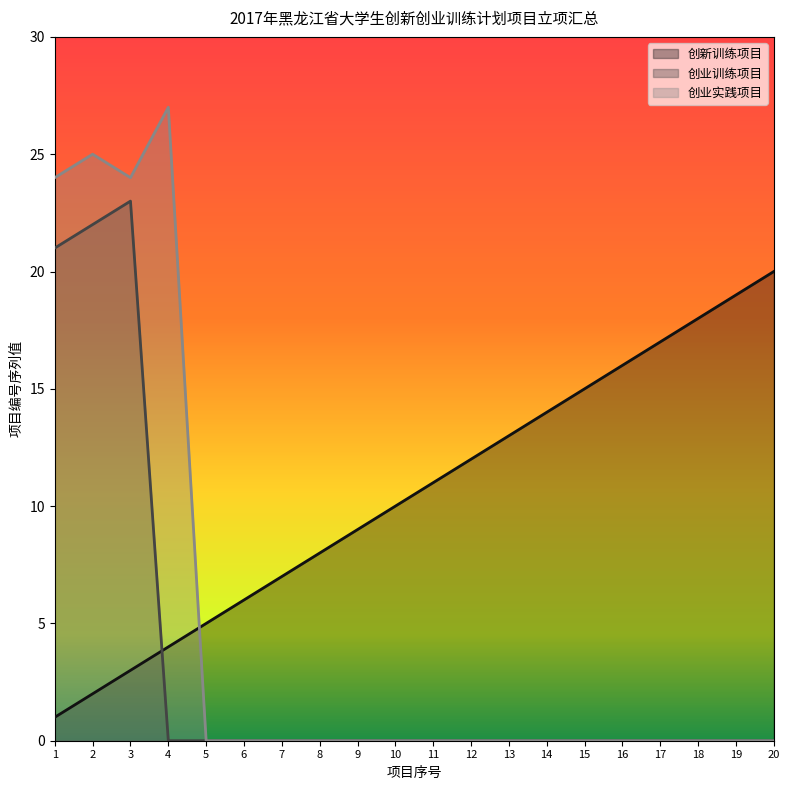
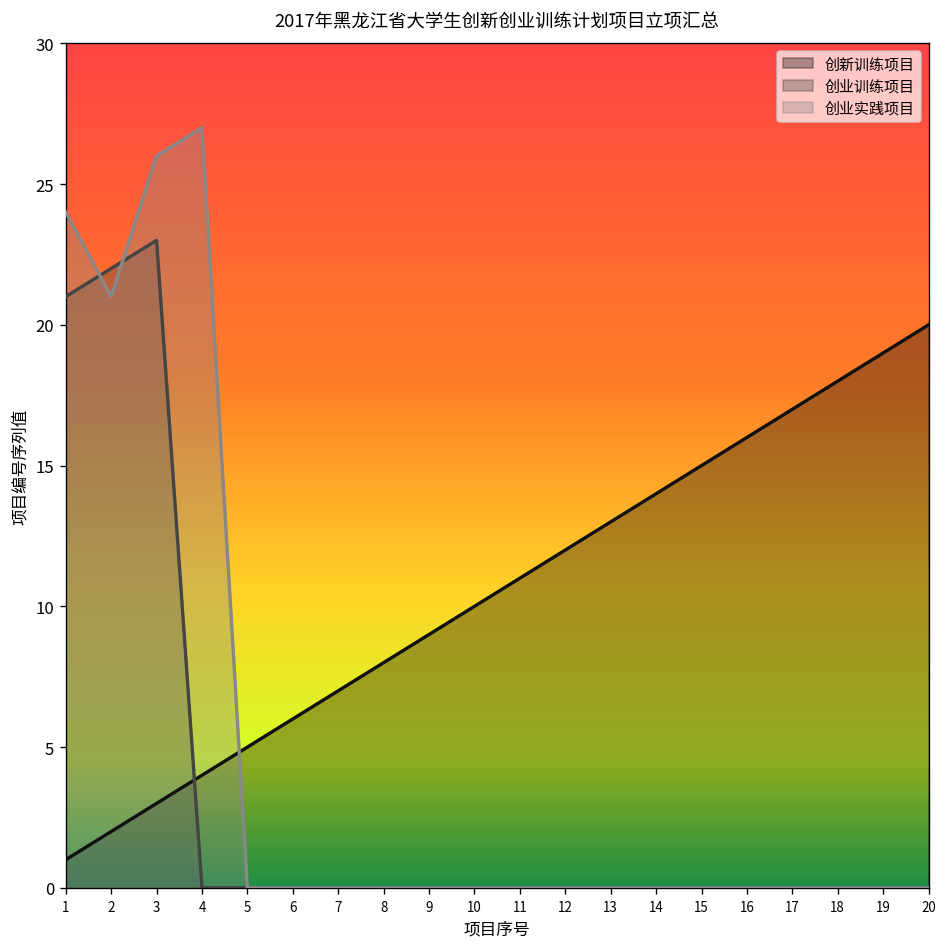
  {
    "创业实践项目": {
      "1": 24,
-     "2": 25,
-     "3": 24,
+     "2": 21,
+     "3": 26,
      "4": 27
    }
  }
